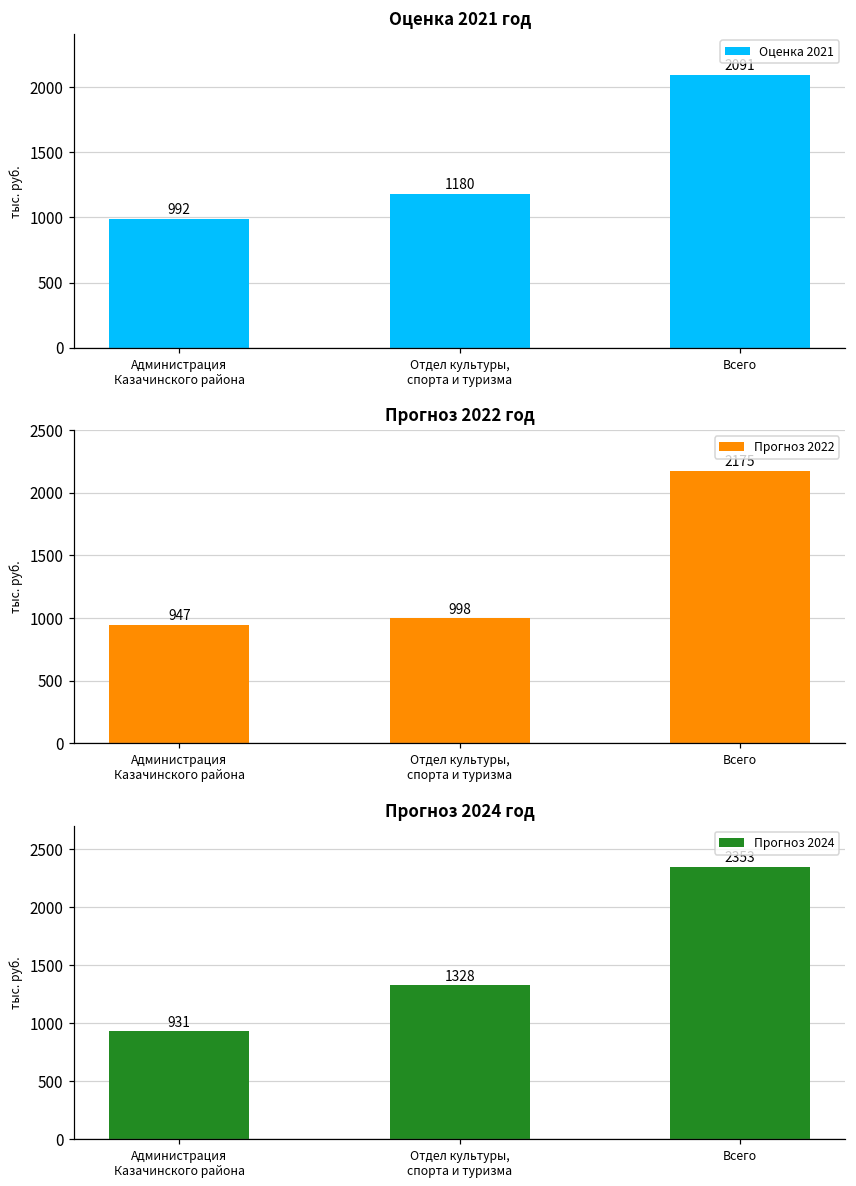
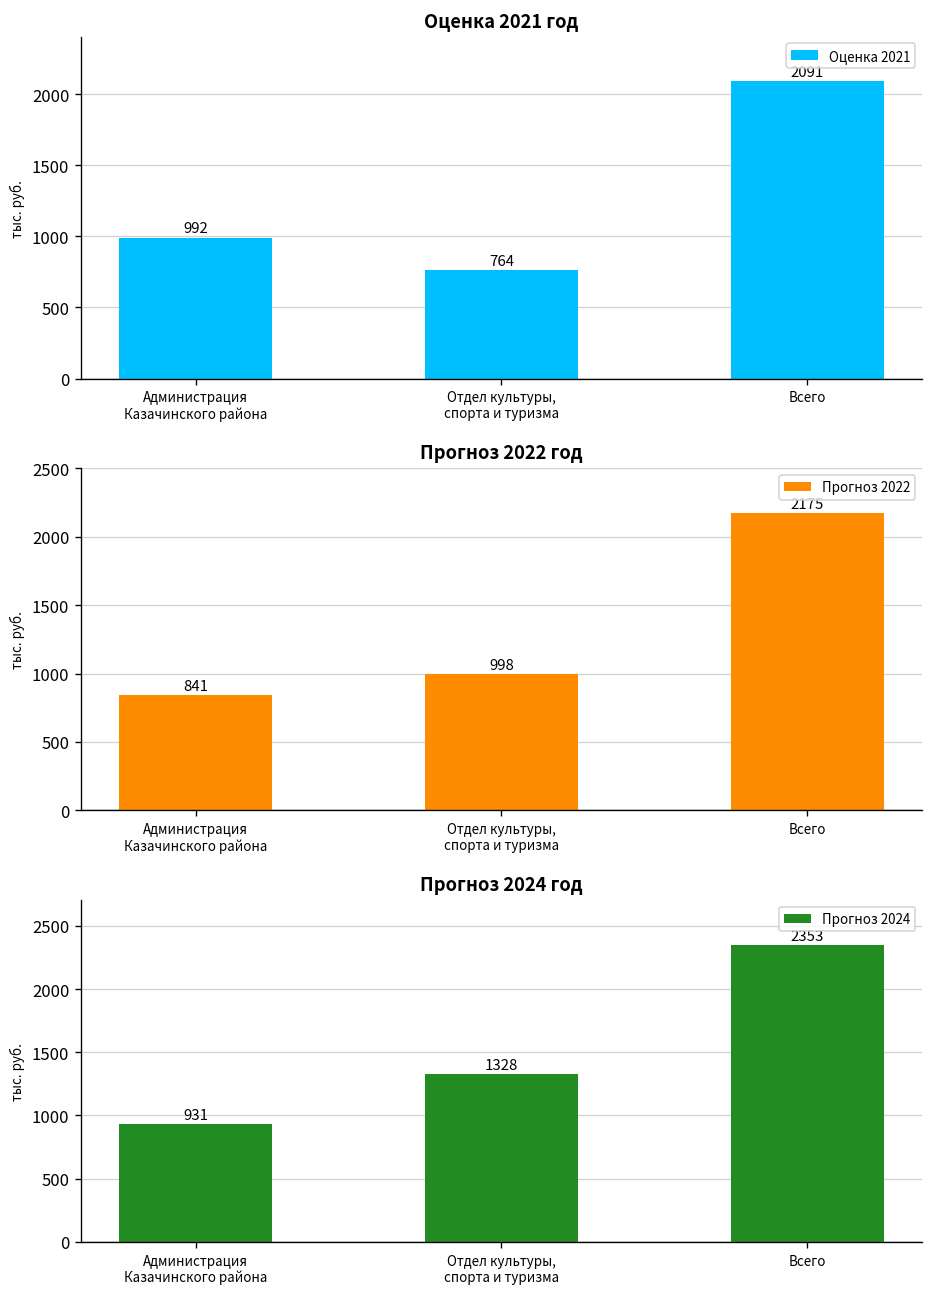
  {
    "Оценка 2021 год": {
      "Администрация Казачинского района": 992,
-     "Отдел культуры, спорта и туризма": 1180
+     "Отдел культуры, спорта и туризма": 764
    },
    "Прогноз 2022 год": {
-     "Администрация Казачинского района": 947,
+     "Администрация Казачинского района": 841,
      "Отдел культуры, спорта и туризма": 998
    },
    "Прогноз 2024 год": {
      "Администрация Казачинского района": 931,
      "Отдел культуры, спорта и туризма": 1328
    }
  }
